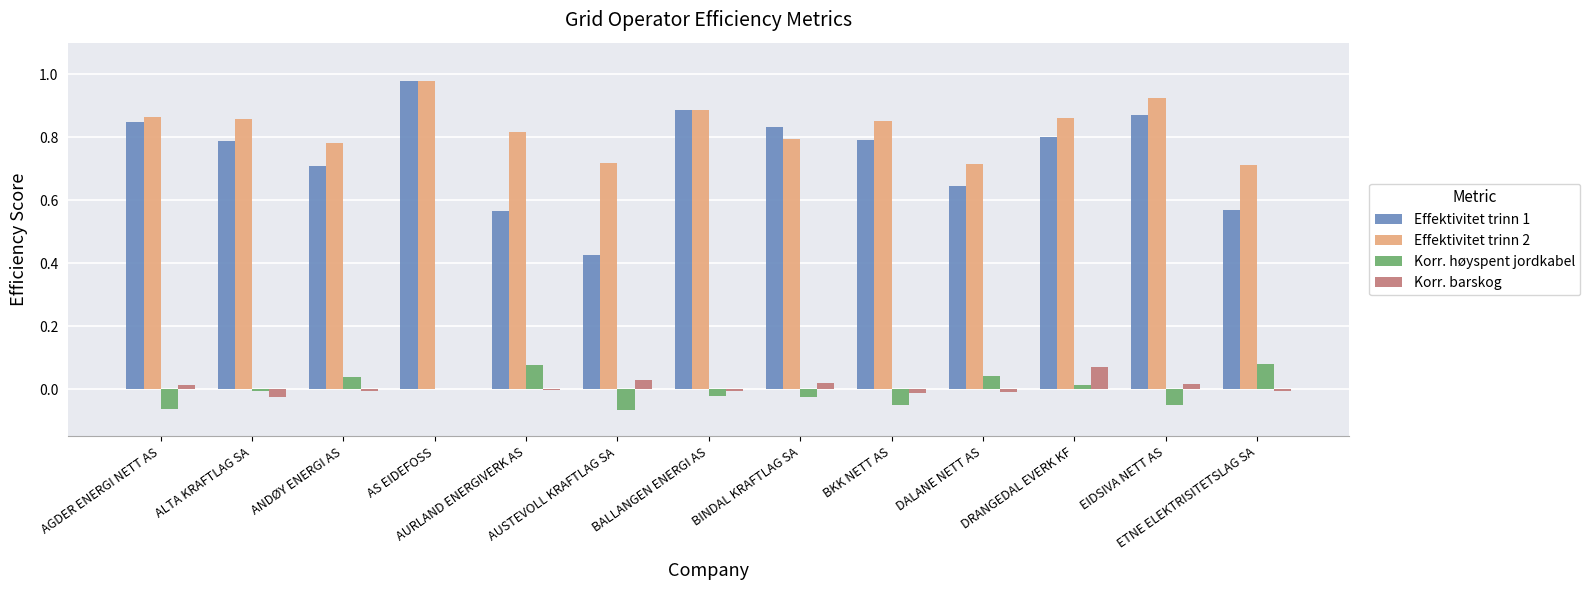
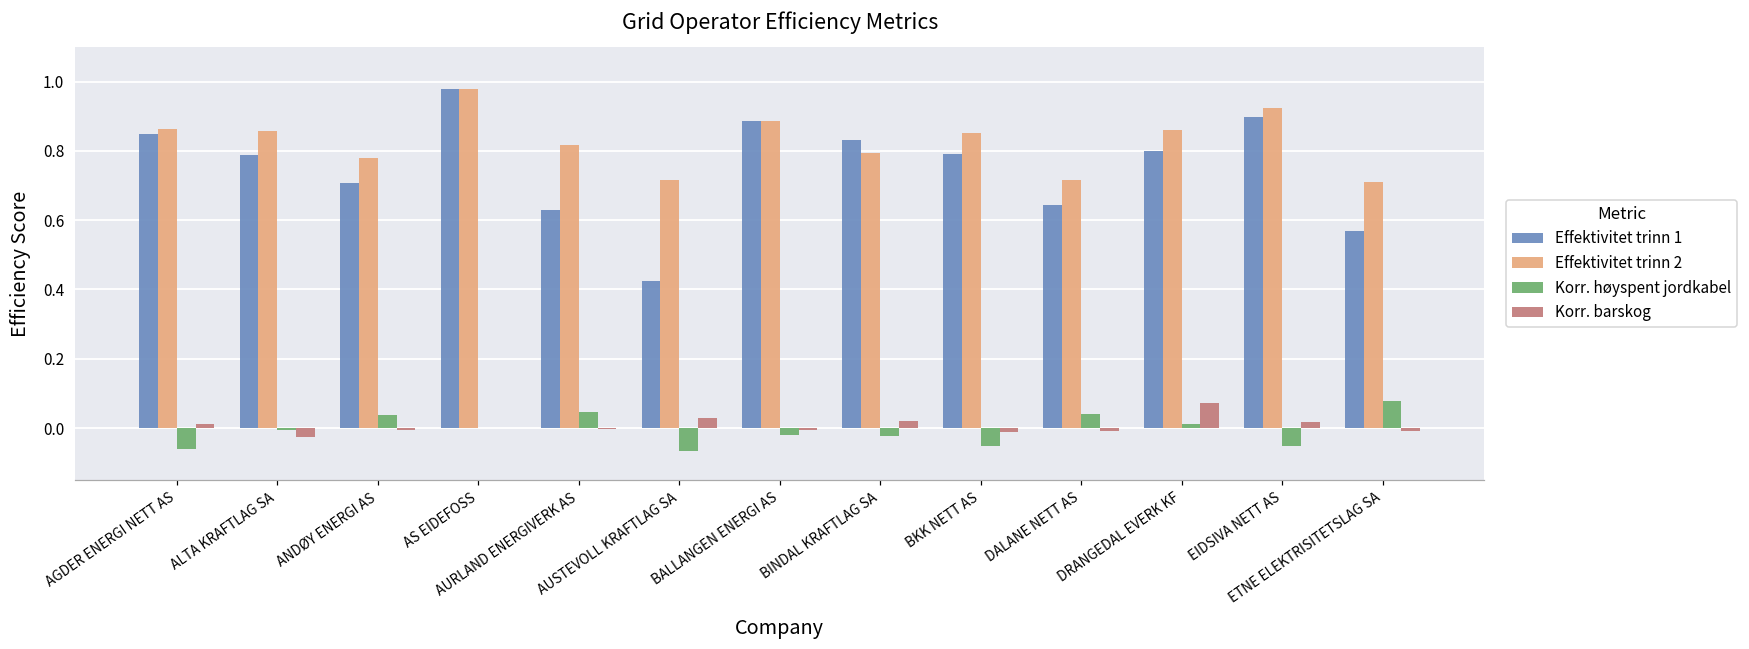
  {
    "Effektivitet trinn 1": {
      "AGDER ENERGI NETT AS": 0.85,
      "ALTA KRAFTLAG SA": 0.79,
      "ANDØY ENERGI AS": 0.71,
      "AS EIDEFOSS": 0.98,
-     "AURLAND ENERGIVERK AS": 0.56,
+     "AURLAND ENERGIVERK AS": 0.63,
      "AUSTEVOLL KRAFTLAG SA": 0.42,
      "BALLANGEN ENERGI AS": 0.89,
      "BINDAL KRAFTLAG SA": 0.83,
      "BKK NETT AS": 0.79,
      "DALANE NETT AS": 0.64,
      "DRANGEDAL EVERK KF": 0.80,
-     "EIDSIVA NETT AS": 0.87,
+     "EIDSIVA NETT AS": 0.90,
      "ETNE ELEKTRISITETSLAG SA": 0.57
    },
    "Korr. høyspent jordkabel": {
      "AGDER ENERGI NETT AS": -0.06,
      "ANDØY ENERGI AS": 0.04,
-     "AURLAND ENERGIVERK AS": 0.08,
+     "AURLAND ENERGIVERK AS": 0.05,
      "AUSTEVOLL KRAFTLAG SA": -0.07,
      "BALLANGEN ENERGI AS": -0.02,
      "BINDAL KRAFTLAG SA": -0.02,
      "BKK NETT AS": -0.05,
      "DALANE NETT AS": 0.04,
      "DRANGEDAL EVERK KF": 0.01,
      "EIDSIVA NETT AS": -0.05,
      "ETNE ELEKTRISITETSLAG SA": 0.08
    }
  }
